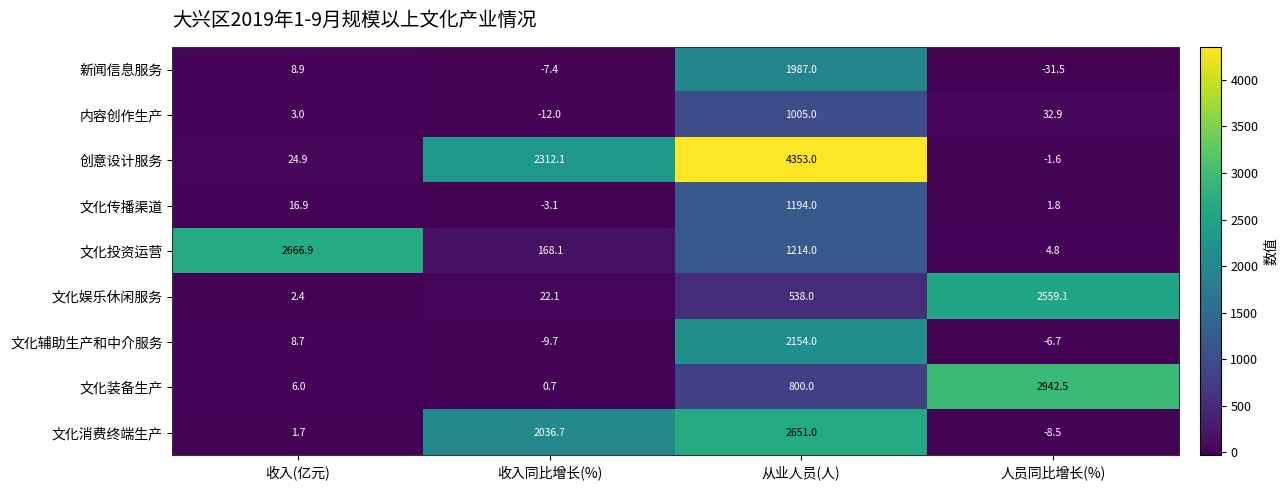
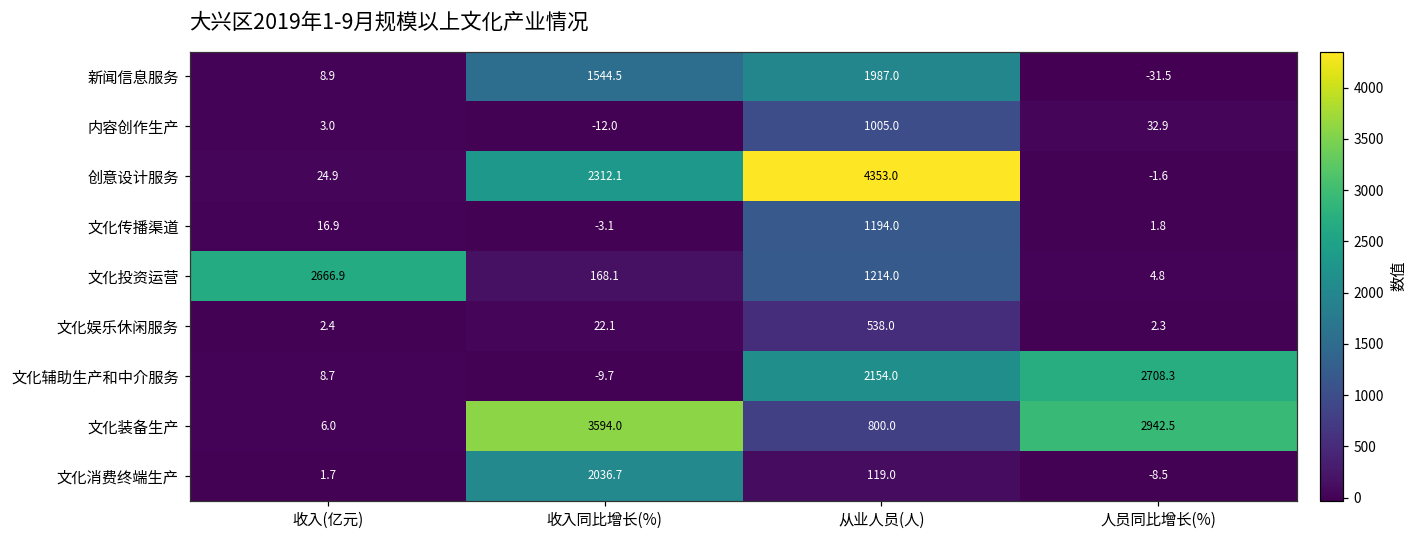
  {
    "新闻信息服务": {
      "收入(亿元)": 8.9,
-     "收入同比增长(%)": -7.4,
+     "收入同比增长(%)": 1544.5,
      "从业人员(人)": 1987.0,
      "人员同比增长(%)": -31.5
    },
    "内容创作生产": {
      "收入(亿元)": 3.0,
      "收入同比增长(%)": -12.0,
      "从业人员(人)": 1005.0,
      "人员同比增长(%)": 32.9
    },
    "创意设计服务": {
      "收入(亿元)": 24.9,
      "收入同比增长(%)": 2312.1,
      "从业人员(人)": 4353.0,
      "人员同比增长(%)": -1.6
    },
    "文化传播渠道": {
      "收入(亿元)": 16.9,
      "收入同比增长(%)": -3.1,
      "从业人员(人)": 1194.0,
      "人员同比增长(%)": 1.8
    },
    "文化投资运营": {
      "收入(亿元)": 2666.9,
      "收入同比增长(%)": 168.1,
      "从业人员(人)": 1214.0,
      "人员同比增长(%)": 4.8
    },
    "文化娱乐休闲服务": {
      "收入(亿元)": 2.4,
      "收入同比增长(%)": 22.1,
      "从业人员(人)": 538.0,
-     "人员同比增长(%)": 2559.1
+     "人员同比增长(%)": 2.3
    },
    "文化辅助生产和中介服务": {
      "收入(亿元)": 8.7,
      "收入同比增长(%)": -9.7,
      "从业人员(人)": 2154.0,
-     "人员同比增长(%)": -6.7
+     "人员同比增长(%)": 2708.3
    },
    "文化装备生产": {
      "收入(亿元)": 6.0,
-     "收入同比增长(%)": 0.7,
+     "收入同比增长(%)": 3594.0,
      "从业人员(人)": 800.0,
      "人员同比增长(%)": 2942.5
    },
    "文化消费终端生产": {
      "收入(亿元)": 1.7,
      "收入同比增长(%)": 2036.7,
-     "从业人员(人)": 2651.0,
+     "从业人员(人)": 119.0,
      "人员同比增长(%)": -8.5
    }
  }
